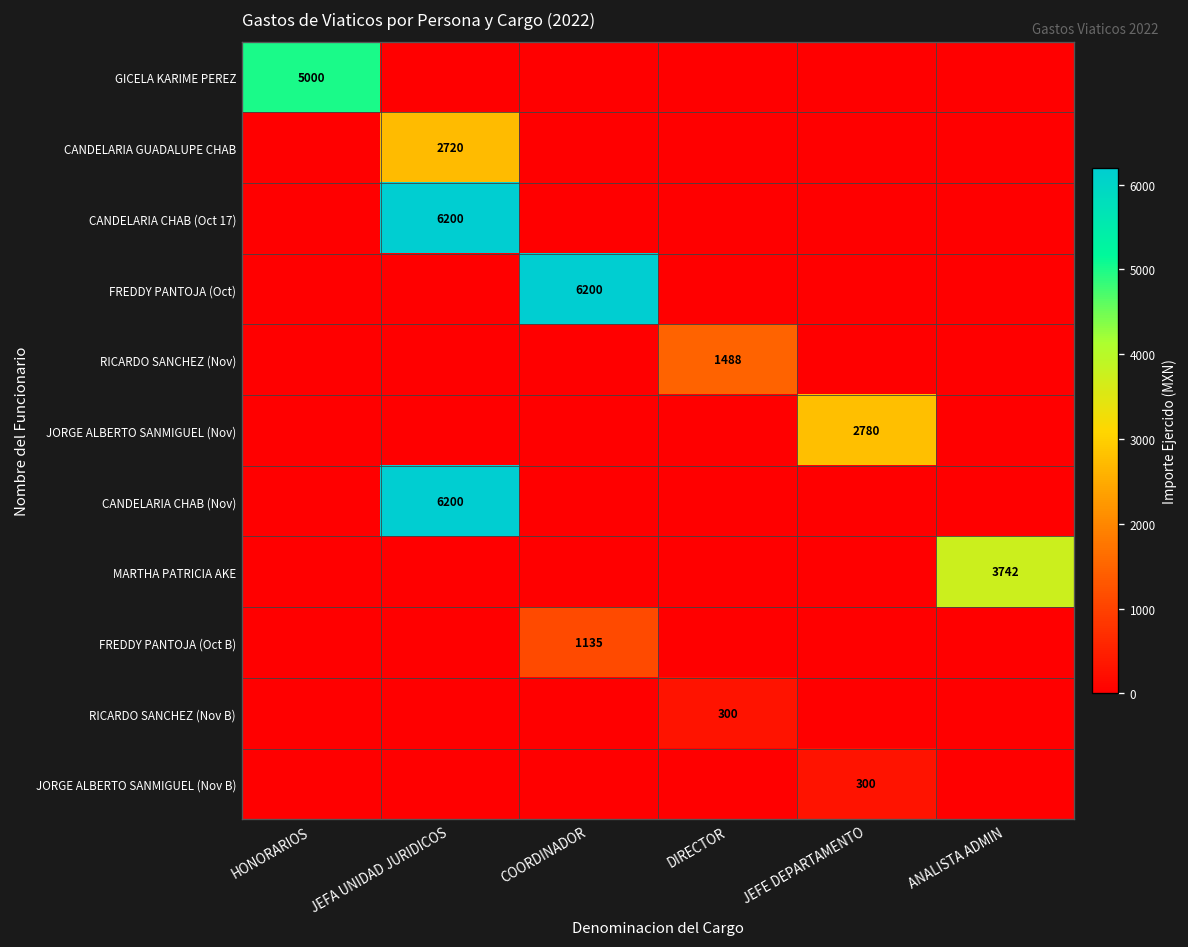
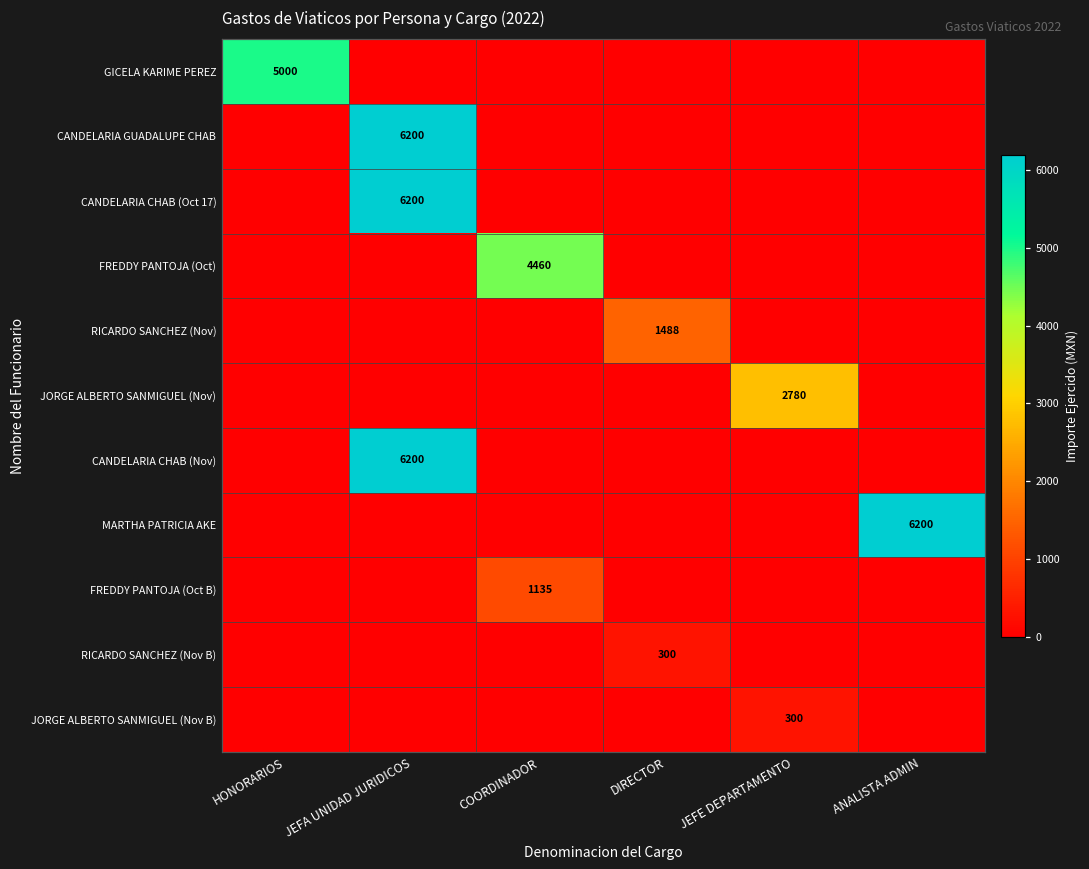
  {
    "GICELA KARIME PEREZ": {
      "HONORARIOS": 5000
    },
    "CANDELARIA GUADALUPE CHAB": {
-     "JEFA UNIDAD JURIDICOS": 2720
+     "JEFA UNIDAD JURIDICOS": 6200
    },
    "CANDELARIA CHAB (Oct 17)": {
      "JEFA UNIDAD JURIDICOS": 6200
    },
    "FREDDY PANTOJA (Oct)": {
-     "COORDINADOR": 6200
+     "COORDINADOR": 4460
    },
    "RICARDO SANCHEZ (Nov)": {
      "DIRECTOR": 1488
    },
    "JORGE ALBERTO SANMIGUEL (Nov)": {
      "JEFE DEPARTAMENTO": 2780
    },
    "CANDELARIA CHAB (Nov)": {
      "JEFA UNIDAD JURIDICOS": 6200
    },
    "MARTHA PATRICIA AKE": {
-     "ANALISTA ADMIN": 3742
+     "ANALISTA ADMIN": 6200
    },
    "FREDDY PANTOJA (Oct B)": {
      "COORDINADOR": 1135
    },
    "RICARDO SANCHEZ (Nov B)": {
      "DIRECTOR": 300
    },
    "JORGE ALBERTO SANMIGUEL (Nov B)": {
      "JEFE DEPARTAMENTO": 300
    }
  }
